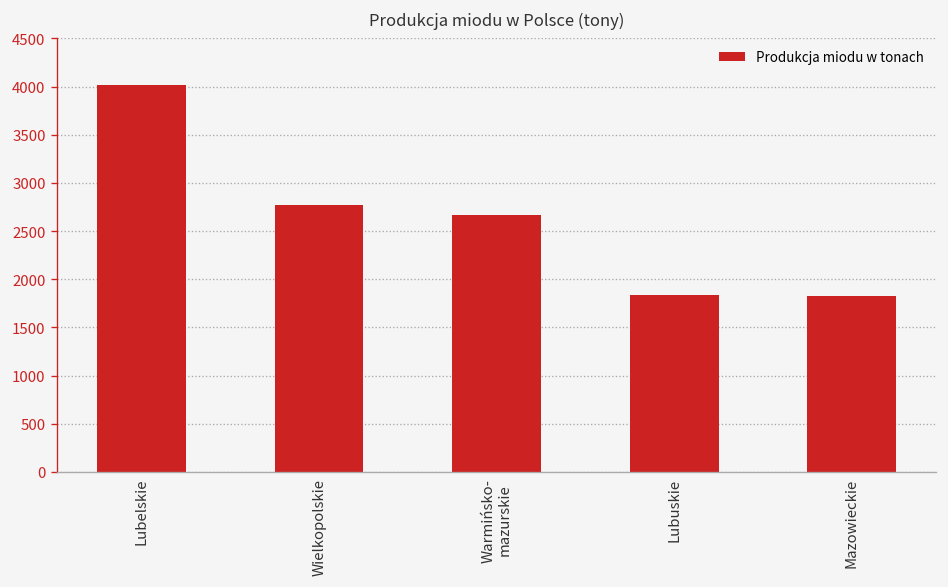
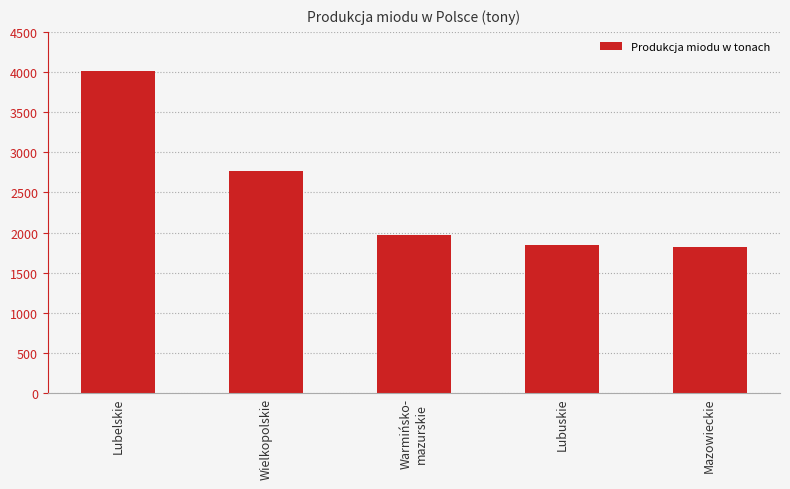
  {
    "Lubelskie": 4000,
    "Wielkopolskie": 2800,
-   "Warmińsko- mazurskie": 2700,
+   "Warmińsko- mazurskie": 2000,
    "Lubuskie": 1800,
    "Mazowieckie": 1800
  }
